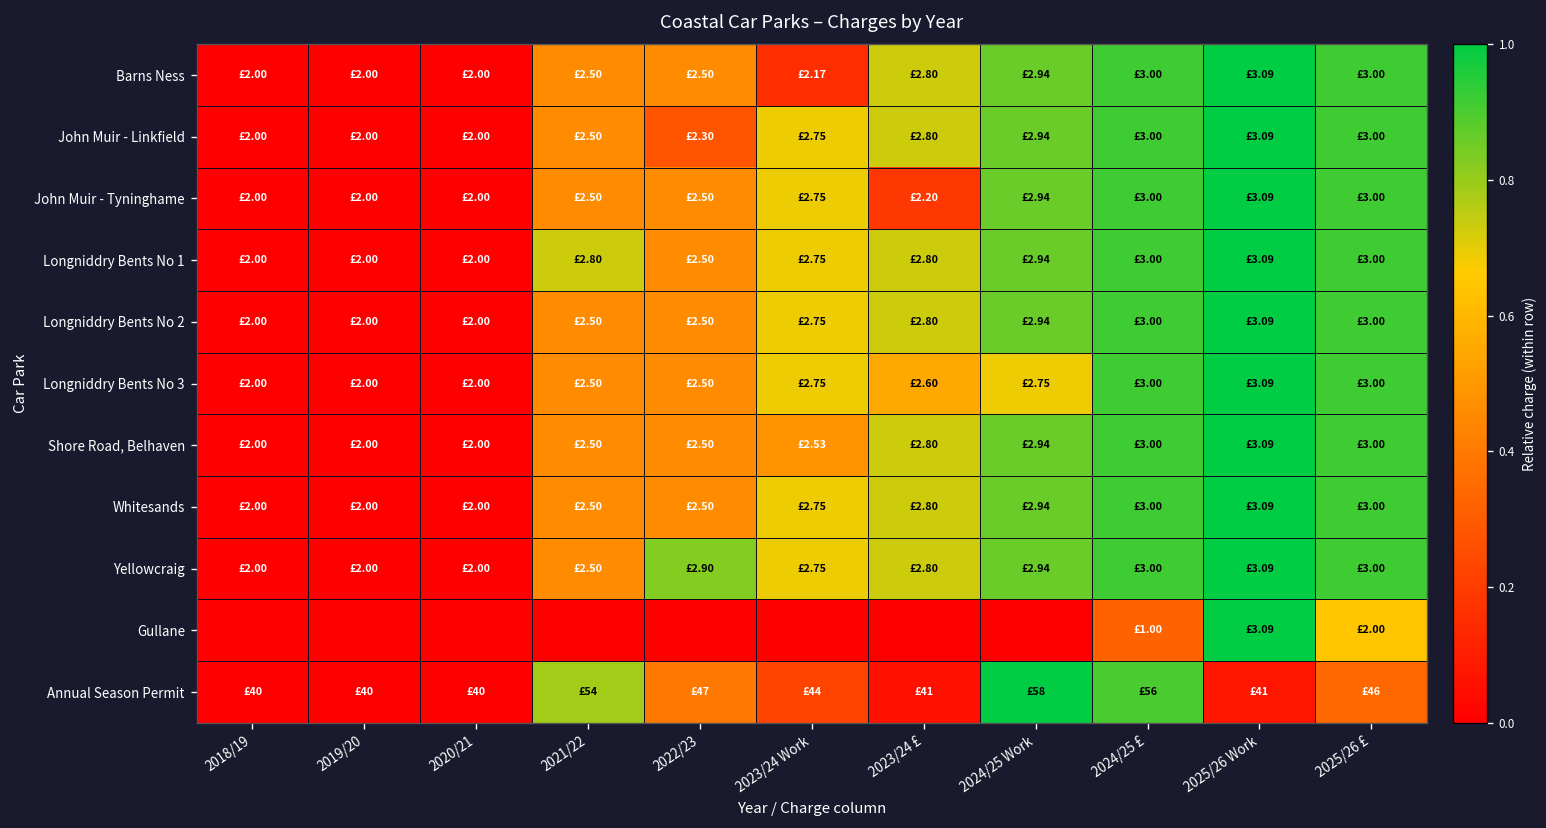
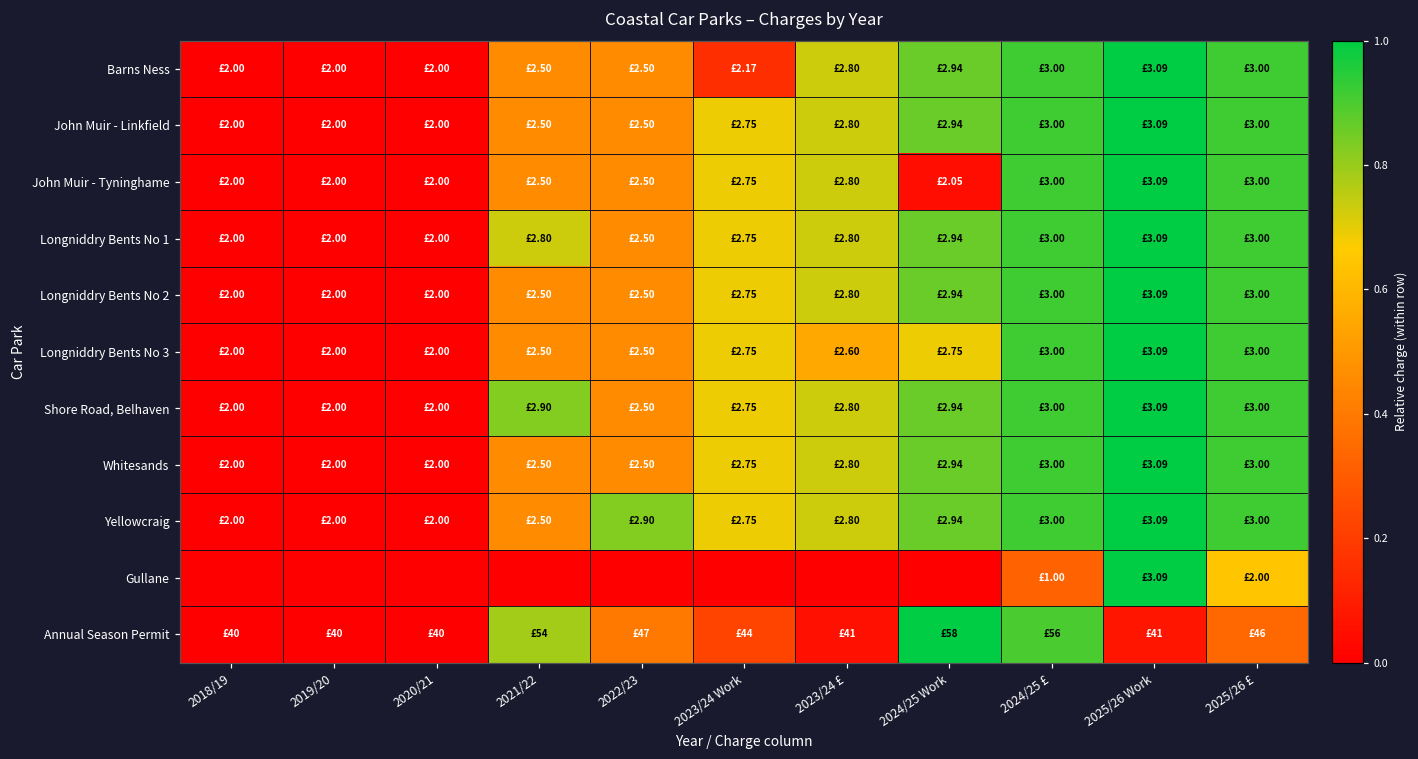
  {
    "Barns Ness": {
      "2018/19": "£2.00",
      "2019/20": "£2.00",
      "2020/21": "£2.00",
      "2021/22": "£2.50",
      "2022/23": "£2.50",
      "2023/24 Work": "£2.17",
      "2023/24 £": "£2.80",
      "2024/25 Work": "£2.94",
      "2024/25 £": "£3.00",
      "2025/26 Work": "£3.09",
      "2025/26 £": "£3.00"
    },
    "John Muir - Linkfield": {
      "2018/19": "£2.00",
      "2019/20": "£2.00",
      "2020/21": "£2.00",
      "2021/22": "£2.50",
-     "2022/23": "£2.30",
+     "2022/23": "£2.50",
      "2023/24 Work": "£2.75",
      "2023/24 £": "£2.80",
      "2024/25 Work": "£2.94",
      "2024/25 £": "£3.00",
      "2025/26 Work": "£3.09",
      "2025/26 £": "£3.00"
    },
    "John Muir - Tyninghame": {
      "2018/19": "£2.00",
      "2019/20": "£2.00",
      "2020/21": "£2.00",
      "2021/22": "£2.50",
      "2022/23": "£2.50",
      "2023/24 Work": "£2.75",
-     "2023/24 £": "£2.20",
-     "2024/25 Work": "£2.94",
+     "2023/24 £": "£2.80",
+     "2024/25 Work": "£2.05",
      "2024/25 £": "£3.00",
      "2025/26 Work": "£3.09",
      "2025/26 £": "£3.00"
    },
    "Longniddry Bents No 1": {
      "2018/19": "£2.00",
      "2019/20": "£2.00",
      "2020/21": "£2.00",
      "2021/22": "£2.80",
      "2022/23": "£2.50",
      "2023/24 Work": "£2.75",
      "2023/24 £": "£2.80",
      "2024/25 Work": "£2.94",
      "2024/25 £": "£3.00",
      "2025/26 Work": "£3.09",
      "2025/26 £": "£3.00"
    },
    "Longniddry Bents No 2": {
      "2018/19": "£2.00",
      "2019/20": "£2.00",
      "2020/21": "£2.00",
      "2021/22": "£2.50",
      "2022/23": "£2.50",
      "2023/24 Work": "£2.75",
      "2023/24 £": "£2.80",
      "2024/25 Work": "£2.94",
      "2024/25 £": "£3.00",
      "2025/26 Work": "£3.09",
      "2025/26 £": "£3.00"
    },
    "Longniddry Bents No 3": {
      "2018/19": "£2.00",
      "2019/20": "£2.00",
      "2020/21": "£2.00",
      "2021/22": "£2.50",
      "2022/23": "£2.50",
      "2023/24 Work": "£2.75",
      "2023/24 £": "£2.60",
      "2024/25 Work": "£2.75",
      "2024/25 £": "£3.00",
      "2025/26 Work": "£3.09",
      "2025/26 £": "£3.00"
    },
    "Shore Road, Belhaven": {
      "2018/19": "£2.00",
      "2019/20": "£2.00",
      "2020/21": "£2.00",
-     "2021/22": "£2.50",
+     "2021/22": "£2.90",
      "2022/23": "£2.50",
-     "2023/24 Work": "£2.53",
+     "2023/24 Work": "£2.75",
      "2023/24 £": "£2.80",
      "2024/25 Work": "£2.94",
      "2024/25 £": "£3.00",
      "2025/26 Work": "£3.09",
      "2025/26 £": "£3.00"
    },
    "Whitesands": {
      "2018/19": "£2.00",
      "2019/20": "£2.00",
      "2020/21": "£2.00",
      "2021/22": "£2.50",
      "2022/23": "£2.50",
      "2023/24 Work": "£2.75",
      "2023/24 £": "£2.80",
      "2024/25 Work": "£2.94",
      "2024/25 £": "£3.00",
      "2025/26 Work": "£3.09",
      "2025/26 £": "£3.00"
    },
    "Yellowcraig": {
      "2018/19": "£2.00",
      "2019/20": "£2.00",
      "2020/21": "£2.00",
      "2021/22": "£2.50",
      "2022/23": "£2.90",
      "2023/24 Work": "£2.75",
      "2023/24 £": "£2.80",
      "2024/25 Work": "£2.94",
      "2024/25 £": "£3.00",
      "2025/26 Work": "£3.09",
      "2025/26 £": "£3.00"
    },
    "Gullane": {
      "2024/25 £": "£1.00",
      "2025/26 Work": "£3.09",
      "2025/26 £": "£2.00"
    },
    "Annual Season Permit": {
      "2018/19": "£40",
      "2019/20": "£40",
      "2020/21": "£40",
      "2021/22": "£54",
      "2022/23": "£47",
      "2023/24 Work": "£44",
      "2023/24 £": "£41",
      "2024/25 Work": "£58",
      "2024/25 £": "£56",
      "2025/26 Work": "£41",
      "2025/26 £": "£46"
    }
  }
